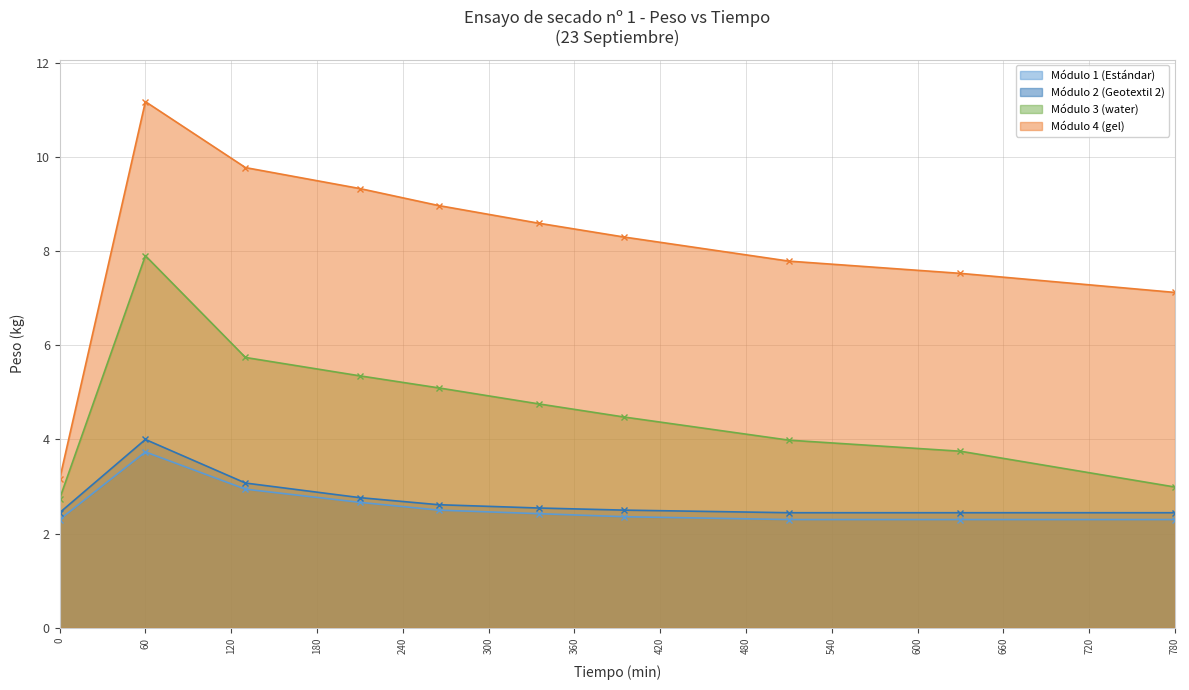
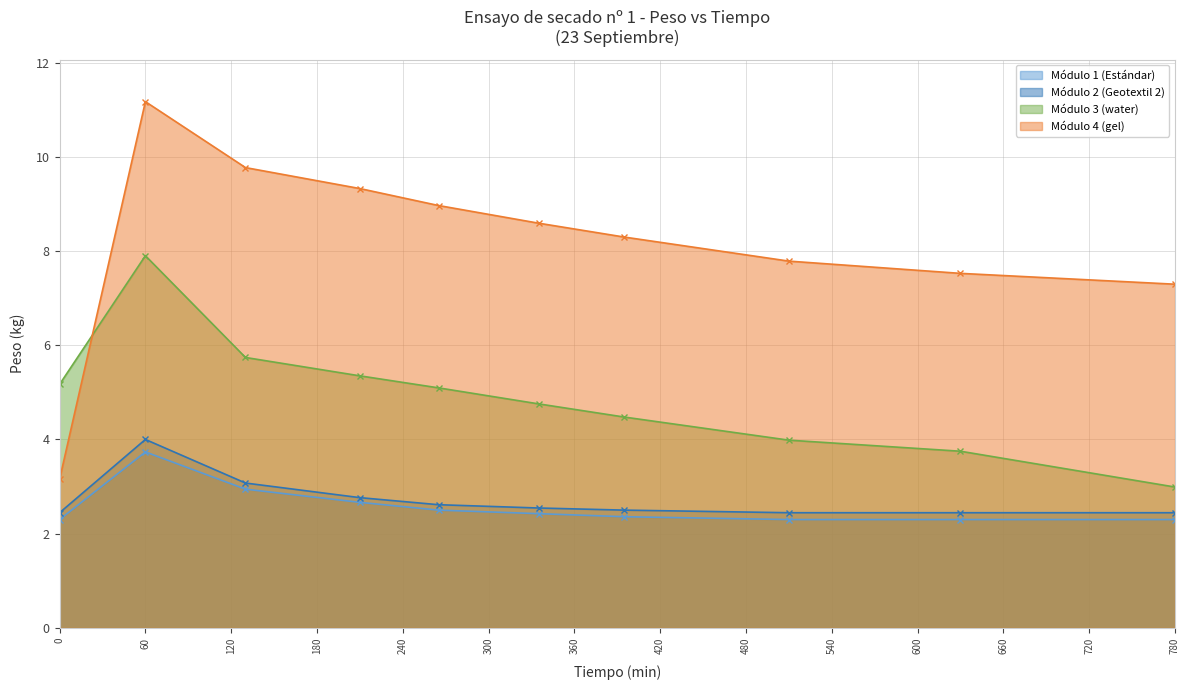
  {
    "Módulo 3 (water)": {
-     "0": 2.7,
+     "0": 5.2,
      "60": 7.9,
      "780": 3.0
    },
    "Módulo 4 (gel)": {
      "0": 3.2,
      "60": 11.2,
-     "780": 7.1
+     "780": 7.3
    }
  }
